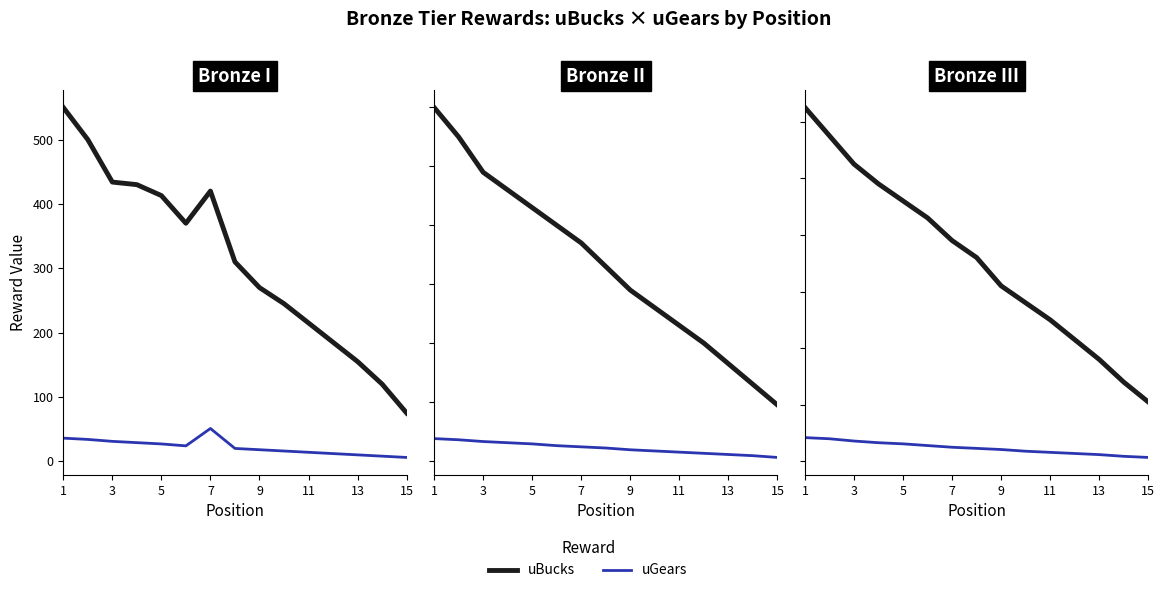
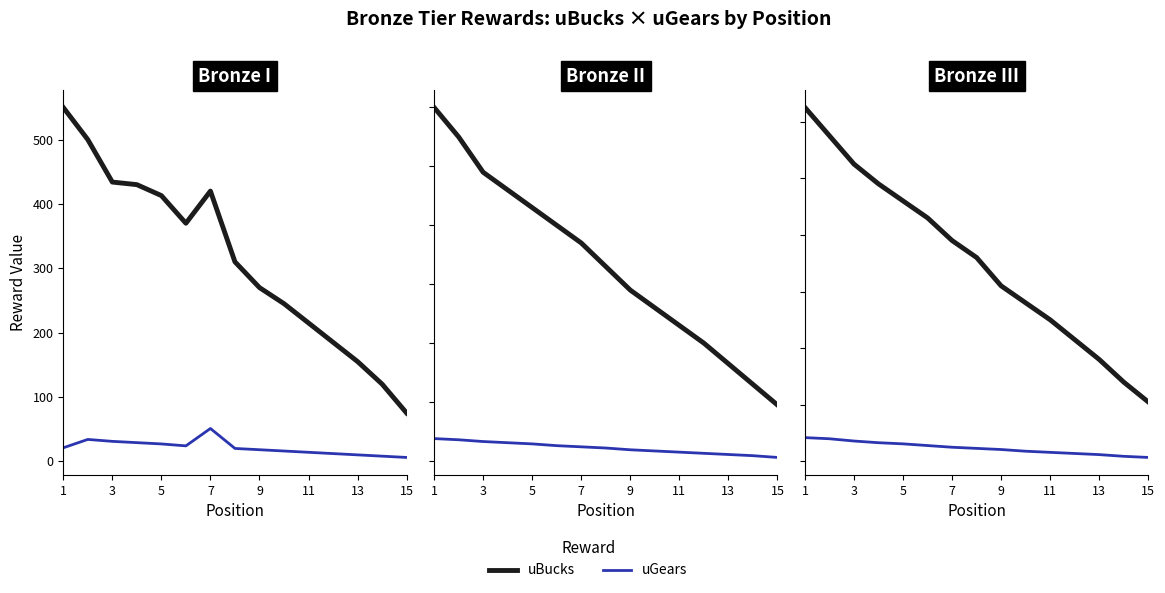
  {
    "Bronze I": {
      "uBucks": {
        "1": 550,
        "3": 430,
        "5": 410,
        "7": 420,
        "9": 270,
        "11": 220,
        "13": 160,
        "15": 80
      },
      "uGears": {
-       "1": 40,
+       "1": 20,
        "3": 30,
        "5": 30,
        "7": 50,
        "9": 20,
        "11": 10,
        "13": 10,
        "15": 10
      }
    }
  }
